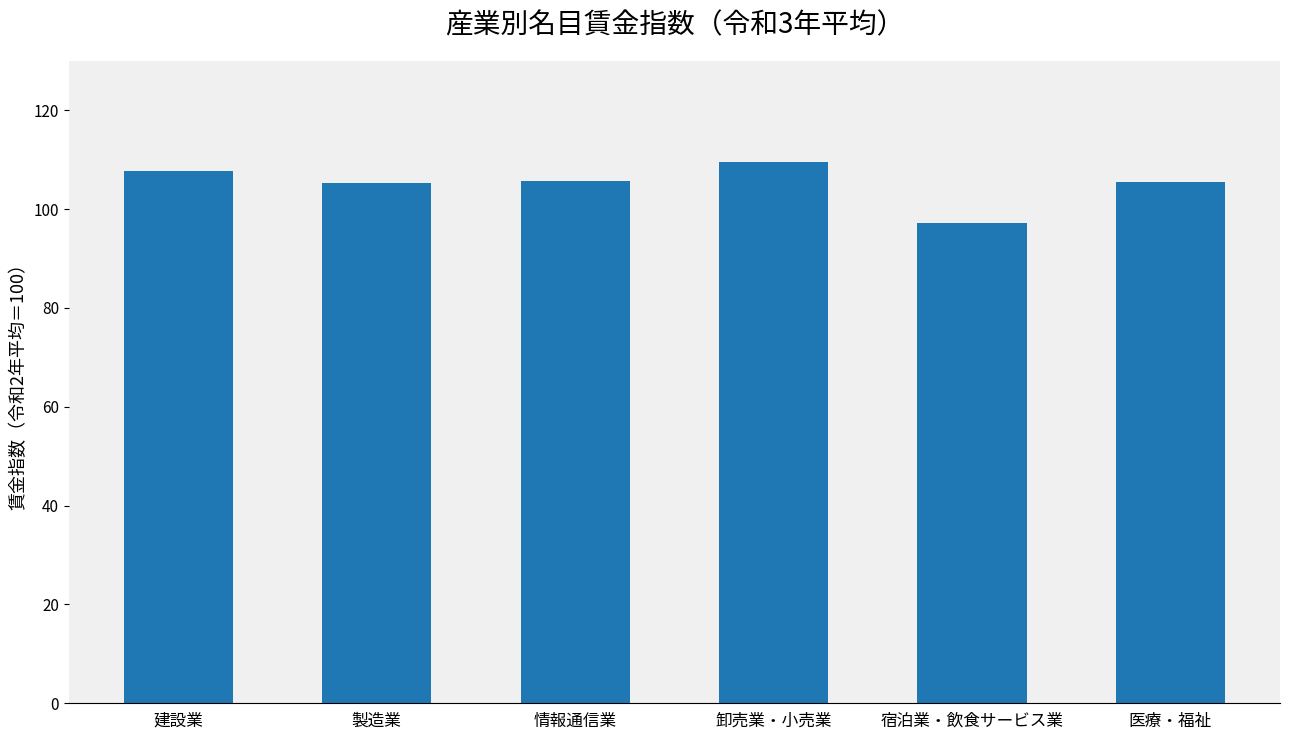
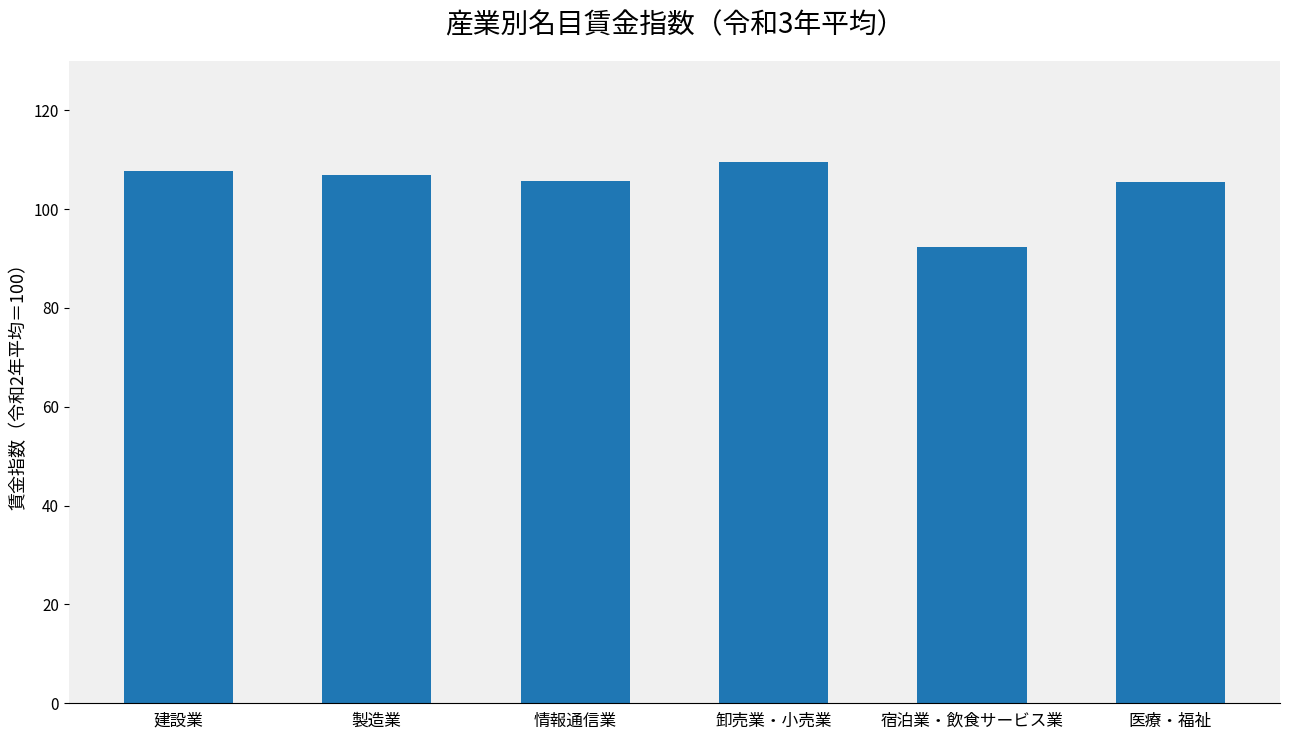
  {
    "建設業": 108,
-   "製造業": 105,
+   "製造業": 107,
    "情報通信業": 106,
    "卸売業・小売業": 110,
-   "宿泊業・飲食サービス業": 97,
+   "宿泊業・飲食サービス業": 92,
    "医療・福祉": 106
  }
